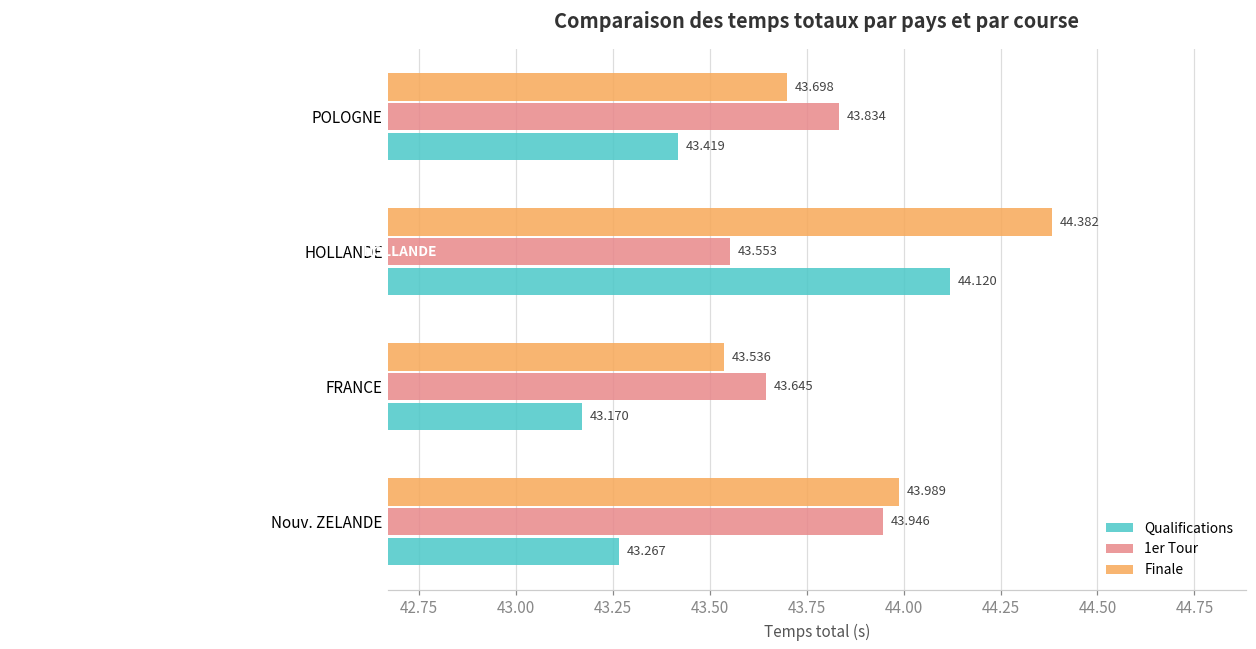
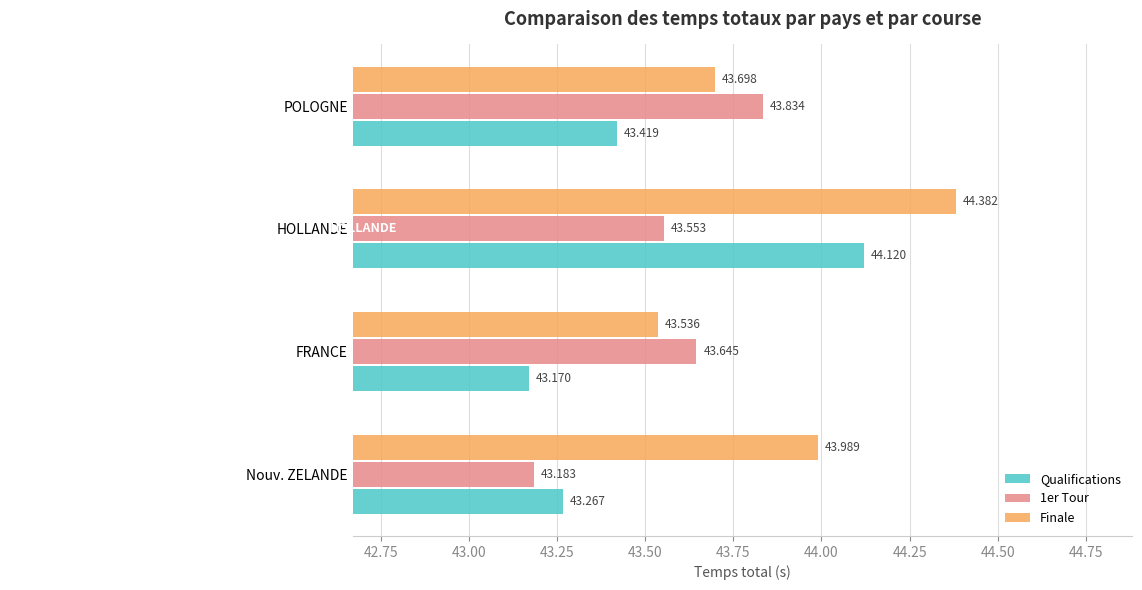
  {
    "Qualifications": {
      "POLOGNE": 43.419,
      "HOLLANDE": 44.120,
      "FRANCE": 43.170,
      "Nouv. ZELANDE": 43.267
    },
    "1er Tour": {
      "POLOGNE": 43.834,
      "HOLLANDE": 43.553,
      "FRANCE": 43.645,
-     "Nouv. ZELANDE": 43.946
+     "Nouv. ZELANDE": 43.183
    },
    "Finale": {
      "POLOGNE": 43.698,
      "HOLLANDE": 44.382,
      "FRANCE": 43.536,
      "Nouv. ZELANDE": 43.989
    }
  }
